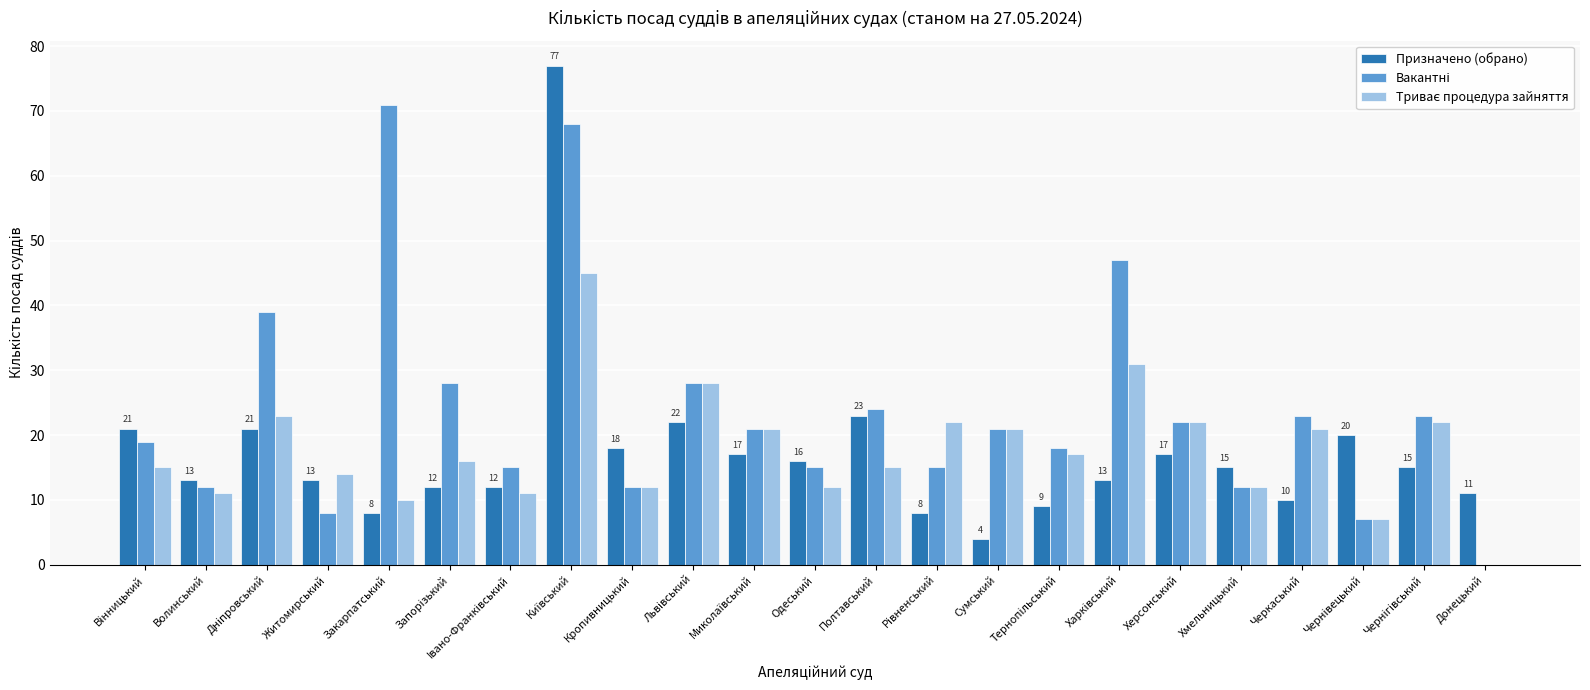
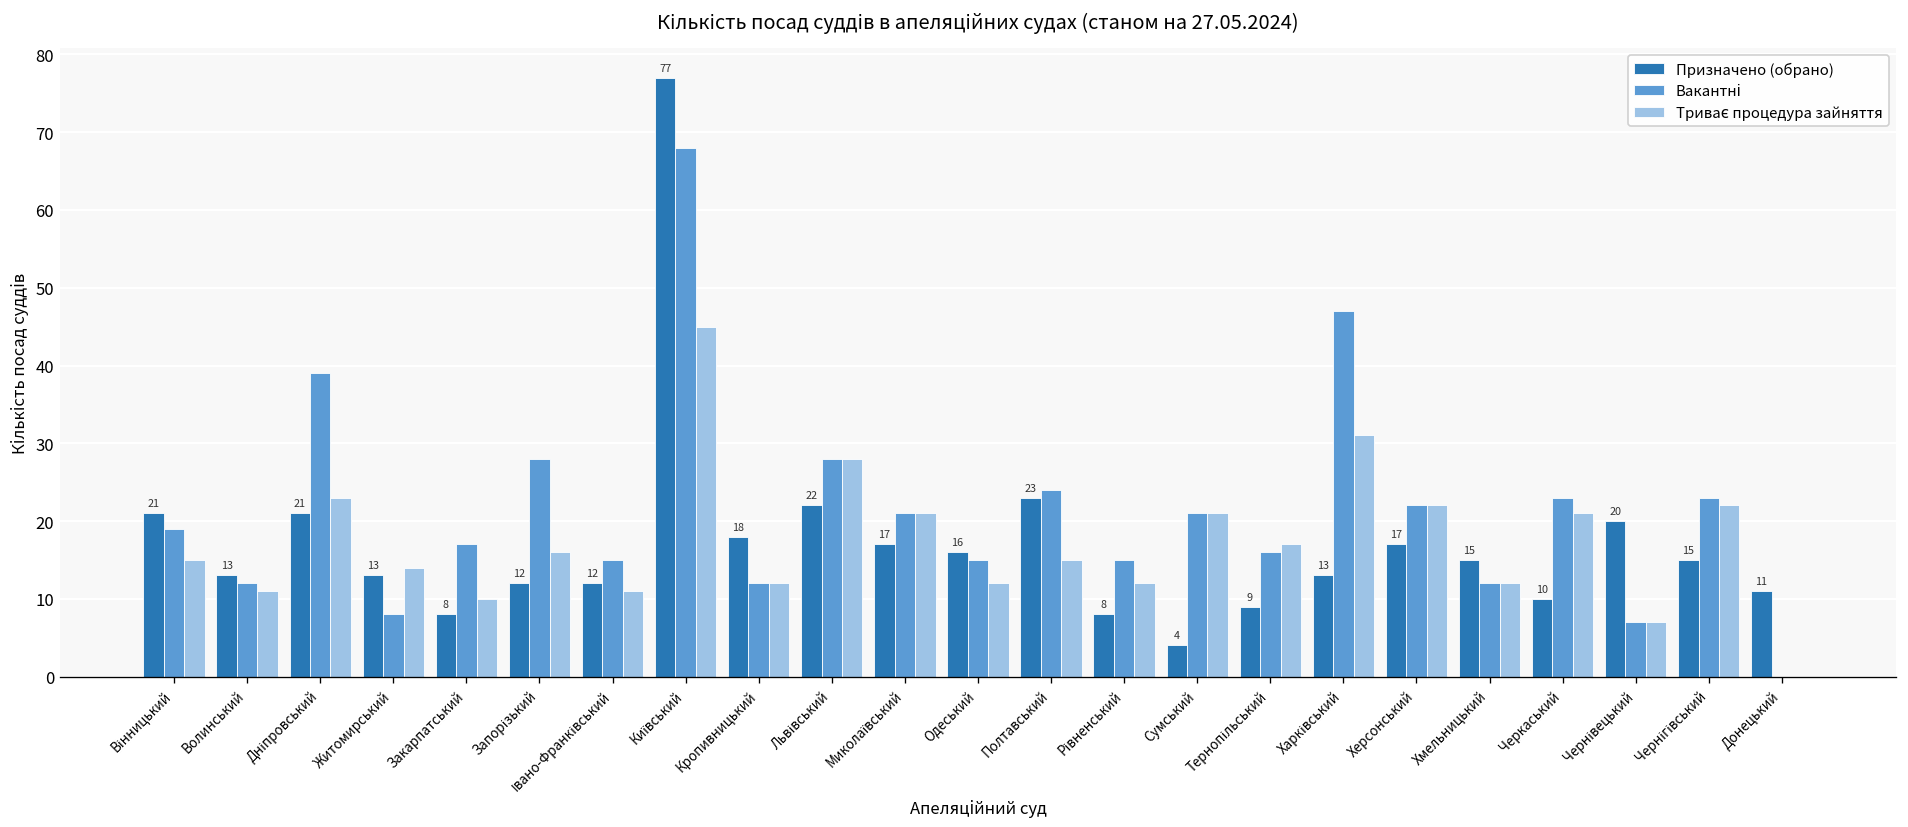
  {
    "Призначено (обрано)": {
      "Вінницький": 21,
      "Волинський": 13,
      "Дніпровський": 21,
      "Житомирський": 13,
      "Закарпатський": 8,
      "Запорізький": 12,
      "Івано-Франківський": 12,
      "Київський": 77,
      "Кропивницький": 18,
      "Львівський": 22,
      "Миколаївський": 17,
      "Одеський": 16,
      "Полтавський": 23,
      "Рівненський": 8,
      "Сумський": 4,
      "Тернопільський": 9,
      "Харківський": 13,
      "Херсонський": 17,
      "Хмельницький": 15,
      "Черкаський": 10,
      "Чернівецький": 20,
      "Чернігівський": 15,
      "Донецький": 11
    },
    "Вакантні": {
      "Вінницький": 19,
      "Волинський": 12,
      "Дніпровський": 39,
      "Житомирський": 8,
-     "Закарпатський": 71,
+     "Закарпатський": 17,
      "Запорізький": 28,
      "Івано-Франківський": 15,
      "Київський": 68,
      "Кропивницький": 12,
      "Львівський": 28,
      "Миколаївський": 21,
      "Одеський": 15,
      "Полтавський": 24,
      "Рівненський": 15,
      "Сумський": 21,
-     "Тернопільський": 18,
+     "Тернопільський": 16,
      "Харківський": 47,
      "Херсонський": 22,
      "Хмельницький": 12,
      "Черкаський": 23,
      "Чернівецький": 7,
      "Чернігівський": 23,
      "Донецький": 0
    },
    "Триває процедура зайняття": {
      "Вінницький": 15,
      "Волинський": 11,
      "Дніпровський": 23,
      "Житомирський": 14,
      "Закарпатський": 10,
      "Запорізький": 16,
      "Івано-Франківський": 11,
      "Київський": 45,
      "Кропивницький": 12,
      "Львівський": 28,
      "Миколаївський": 21,
      "Одеський": 12,
      "Полтавський": 15,
-     "Рівненський": 22,
+     "Рівненський": 12,
      "Сумський": 21,
      "Тернопільський": 17,
      "Харківський": 31,
      "Херсонський": 22,
      "Хмельницький": 12,
      "Черкаський": 21,
      "Чернівецький": 7,
      "Чернігівський": 22,
      "Донецький": 0
    }
  }
